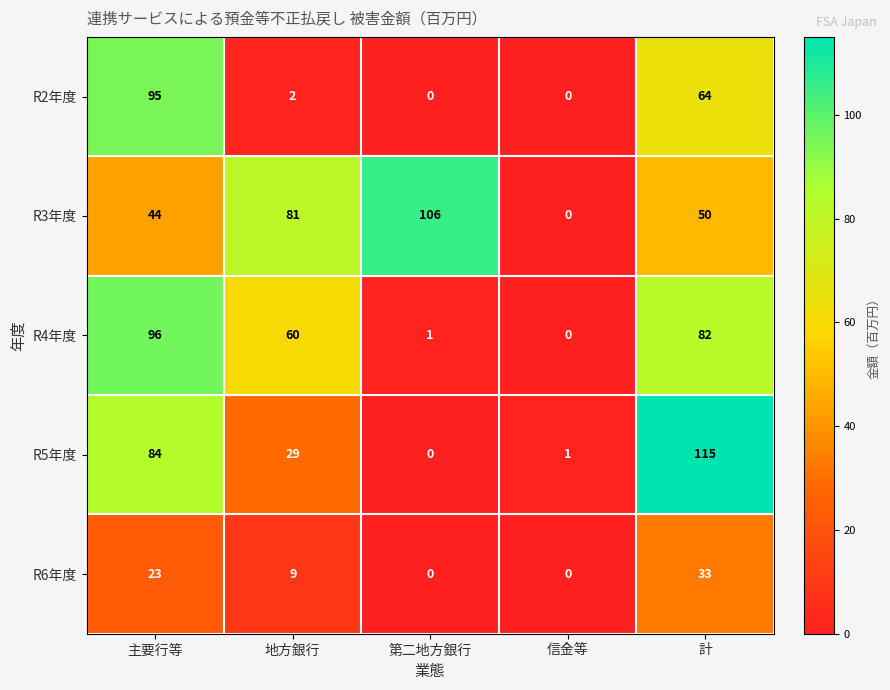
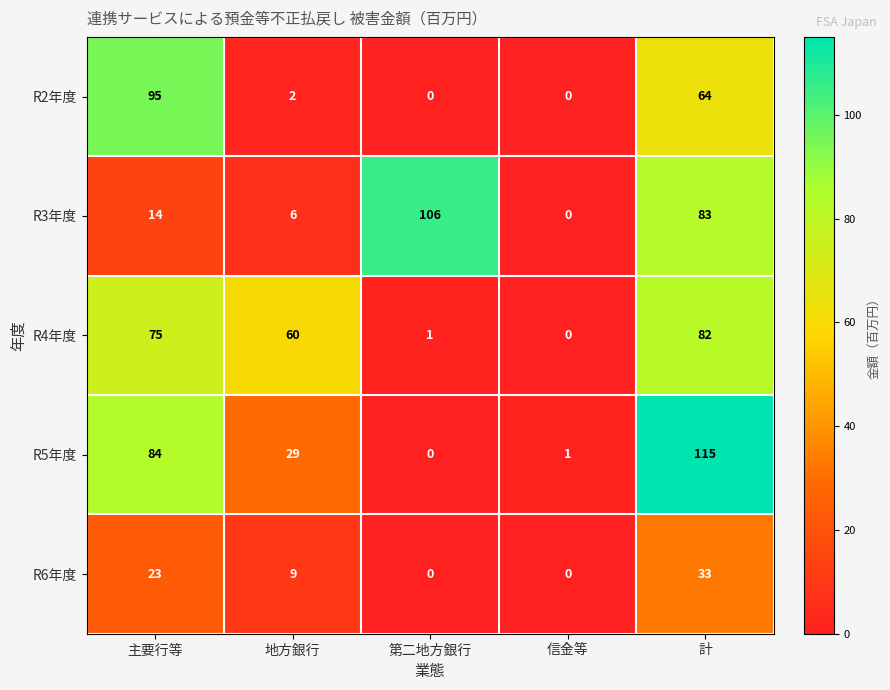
  {
    "R2年度": {
      "主要行等": 95,
      "地方銀行": 2,
      "第二地方銀行": 0,
      "信金等": 0,
      "計": 64
    },
    "R3年度": {
-     "主要行等": 44,
-     "地方銀行": 81,
+     "主要行等": 14,
+     "地方銀行": 6,
      "第二地方銀行": 106,
      "信金等": 0,
-     "計": 50
+     "計": 83
    },
    "R4年度": {
-     "主要行等": 96,
+     "主要行等": 75,
      "地方銀行": 60,
      "第二地方銀行": 1,
      "信金等": 0,
      "計": 82
    },
    "R5年度": {
      "主要行等": 84,
      "地方銀行": 29,
      "第二地方銀行": 0,
      "信金等": 1,
      "計": 115
    },
    "R6年度": {
      "主要行等": 23,
      "地方銀行": 9,
      "第二地方銀行": 0,
      "信金等": 0,
      "計": 33
    }
  }
